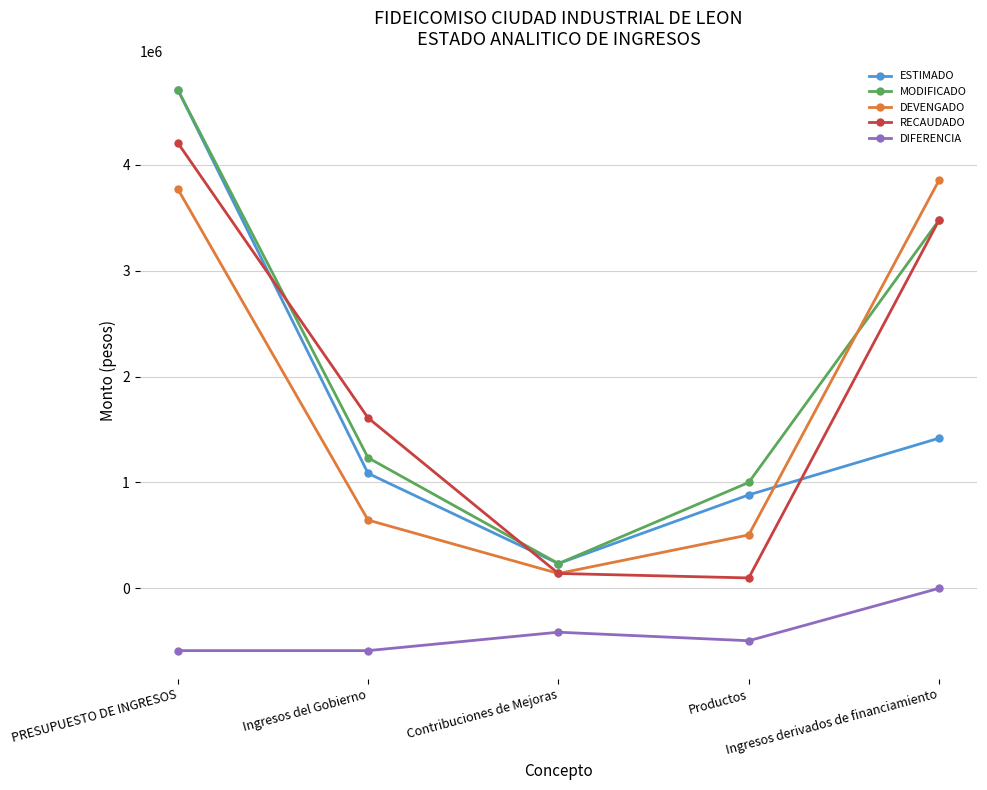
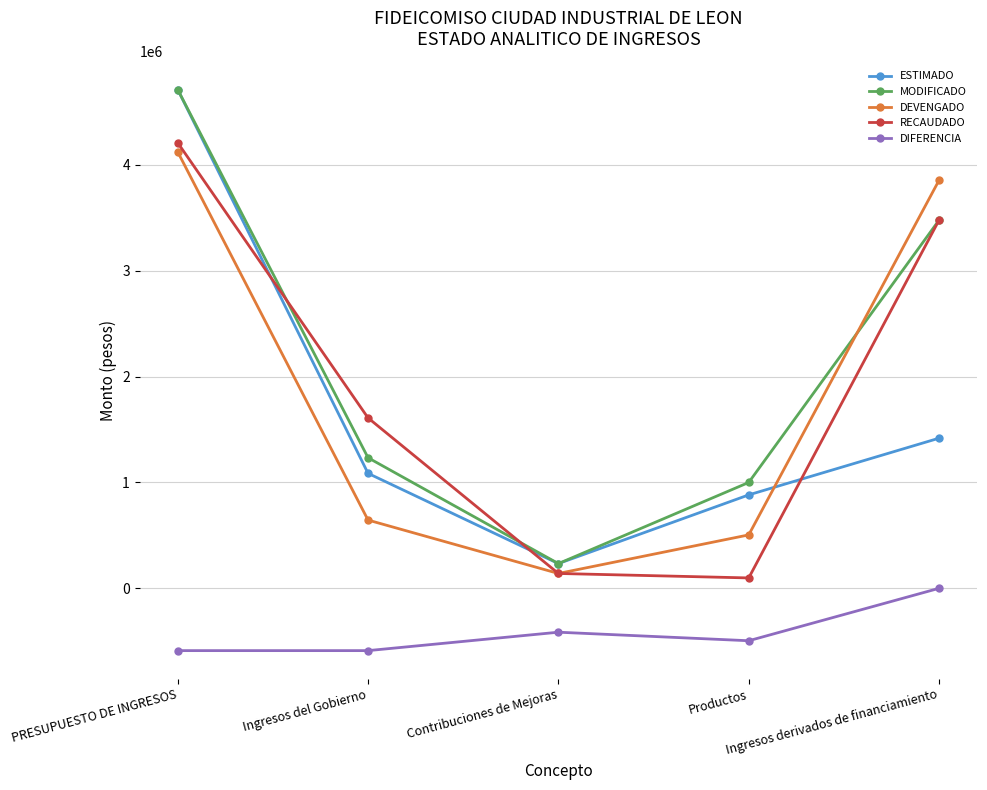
  {
    "ESTIMADO": {
      "Ingresos del Gobierno": 1090000,
      "Productos": 880000,
      "Ingresos derivados de financiamiento": 1420000
    },
    "MODIFICADO": {
      "Ingresos del Gobierno": 1230000,
      "Productos": 1000000
    },
    "DEVENGADO": {
-     "PRESUPUESTO DE INGRESOS": 3770000,
+     "PRESUPUESTO DE INGRESOS": 4120000,
      "Ingresos del Gobierno": 640000,
      "Productos": 500000,
      "Ingresos derivados de financiamiento": 3860000
    },
    "RECAUDADO": {
      "PRESUPUESTO DE INGRESOS": 4210000,
      "Ingresos del Gobierno": 1610000,
      "Productos": 100000
    },
    "DIFERENCIA": {
      "PRESUPUESTO DE INGRESOS": -590000,
      "Ingresos del Gobierno": -590000,
      "Contribuciones de Mejoras": -410000,
      "Productos": -500000,
      "Ingresos derivados de financiamiento": 0
    }
  }
